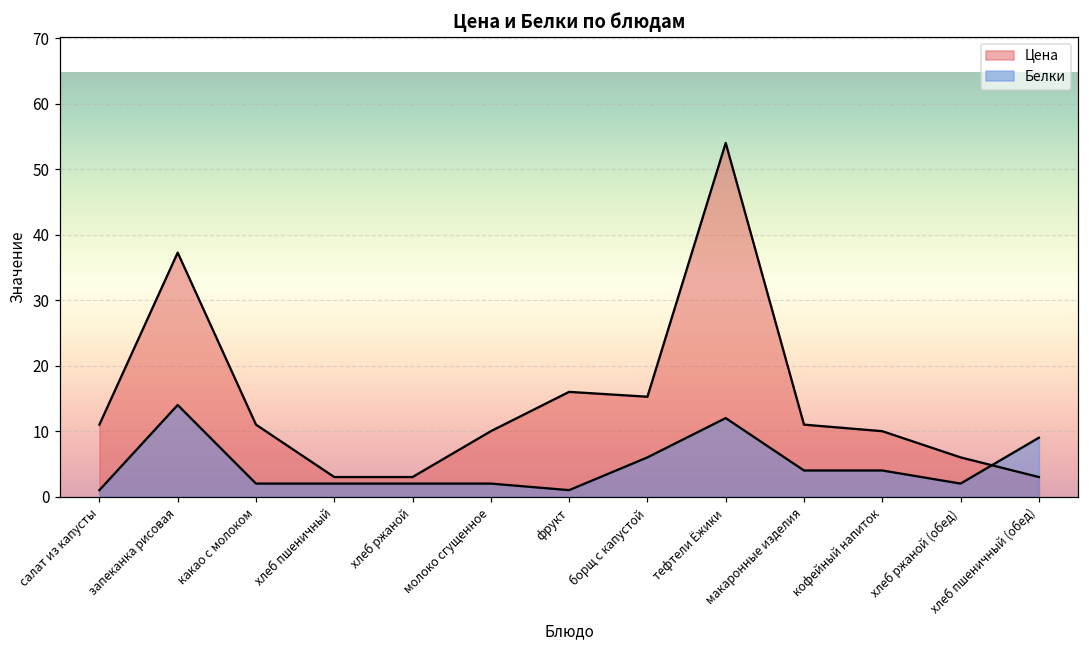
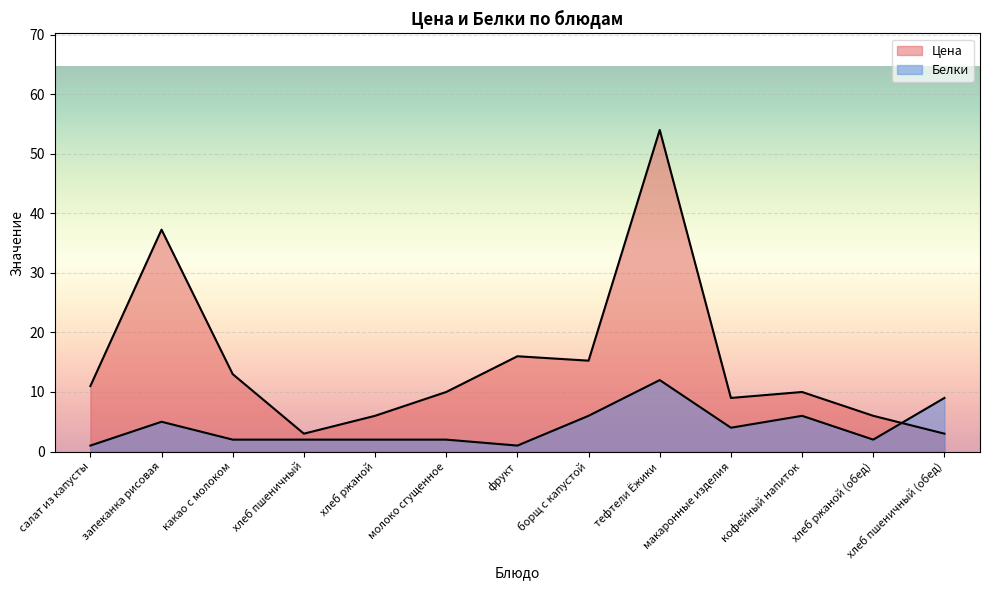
  {
    "Цена": {
      "салат из капусты": 11,
      "запеканка рисовая": 37,
-     "какао с молоком": 11,
+     "какао с молоком": 13,
      "хлеб пшеничный": 3,
-     "хлеб ржаной": 3,
+     "хлеб ржаной": 6,
      "молоко сгущенное": 10,
      "фрукт": 16,
      "борщ с капустой": 15,
      "тефтели Ёжики": 54,
-     "макаронные изделия": 11,
+     "макаронные изделия": 9,
      "кофейный напиток": 10,
      "хлеб ржаной (обед)": 6,
      "хлеб пшеничный (обед)": 3
    },
    "Белки": {
      "салат из капусты": 1,
-     "запеканка рисовая": 14,
+     "запеканка рисовая": 5,
      "какао с молоком": 2,
      "хлеб пшеничный": 2,
      "хлеб ржаной": 2,
      "молоко сгущенное": 2,
      "фрукт": 1,
      "борщ с капустой": 6,
      "тефтели Ёжики": 12,
      "макаронные изделия": 4,
-     "кофейный напиток": 4,
+     "кофейный напиток": 6,
      "хлеб ржаной (обед)": 2,
      "хлеб пшеничный (обед)": 9
    }
  }
